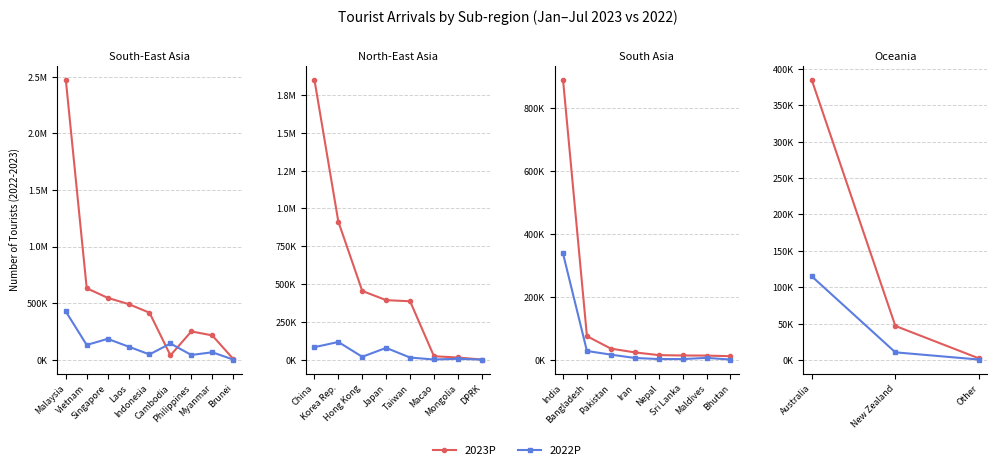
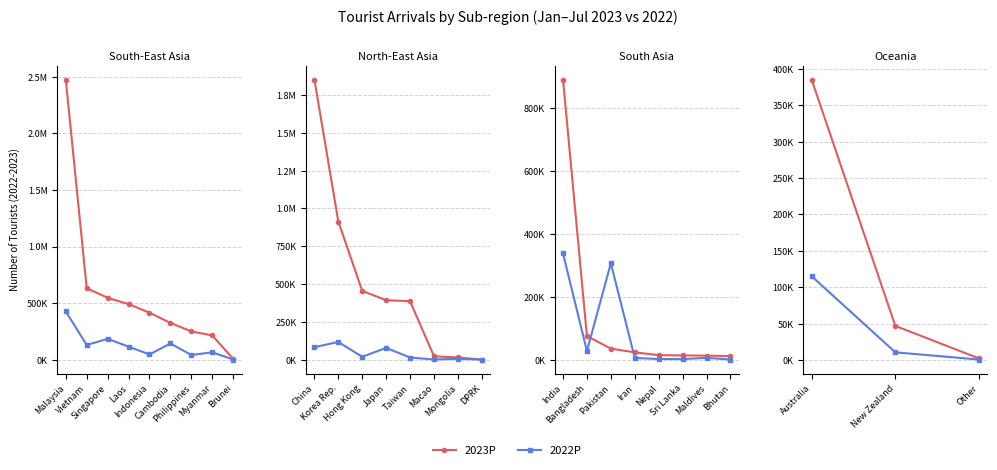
  {
    "South-East Asia": {
      "2023P": {
        "Malaysia": 2480000,
        "Vietnam": 630000,
        "Singapore": 550000,
        "Laos": 490000,
        "Indonesia": 420000,
-       "Cambodia": 40000,
+       "Cambodia": 320000,
        "Philippines": 250000,
        "Myanmar": 210000
      },
      "2022P": {
        "Malaysia": 430000,
        "Vietnam": 130000,
        "Singapore": 180000,
        "Laos": 120000,
        "Indonesia": 50000,
        "Cambodia": 140000,
        "Philippines": 40000,
        "Myanmar": 70000
      }
    },
    "South Asia": {
      "2023P": {
        "India": 890000,
        "Bangladesh": 80000,
        "Pakistan": 40000,
        "Iran": 30000,
        "Nepal": 20000,
        "Sri Lanka": 20000,
        "Bhutan": 10000
      },
      "2022P": {
        "India": 340000,
        "Bangladesh": 30000,
-       "Pakistan": 20000,
+       "Pakistan": 310000,
        "Iran": 10000,
        "Nepal": 0,
        "Sri Lanka": 0,
        "Bhutan": 0
      }
    },
    "Oceania": {
      "2023P": {
        "Australia": 390000,
        "New Zealand": 50000
      },
      "2022P": {
        "Australia": 120000,
        "New Zealand": 10000
      }
    }
  }
